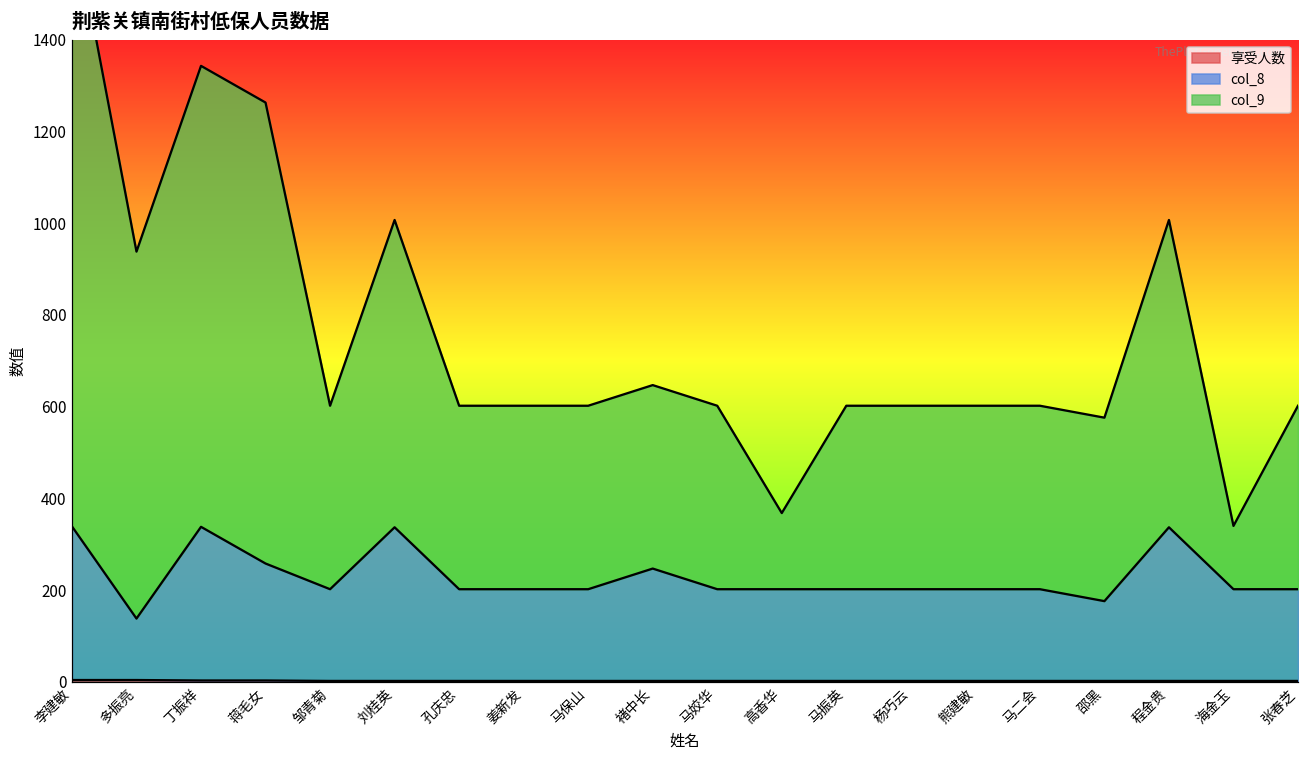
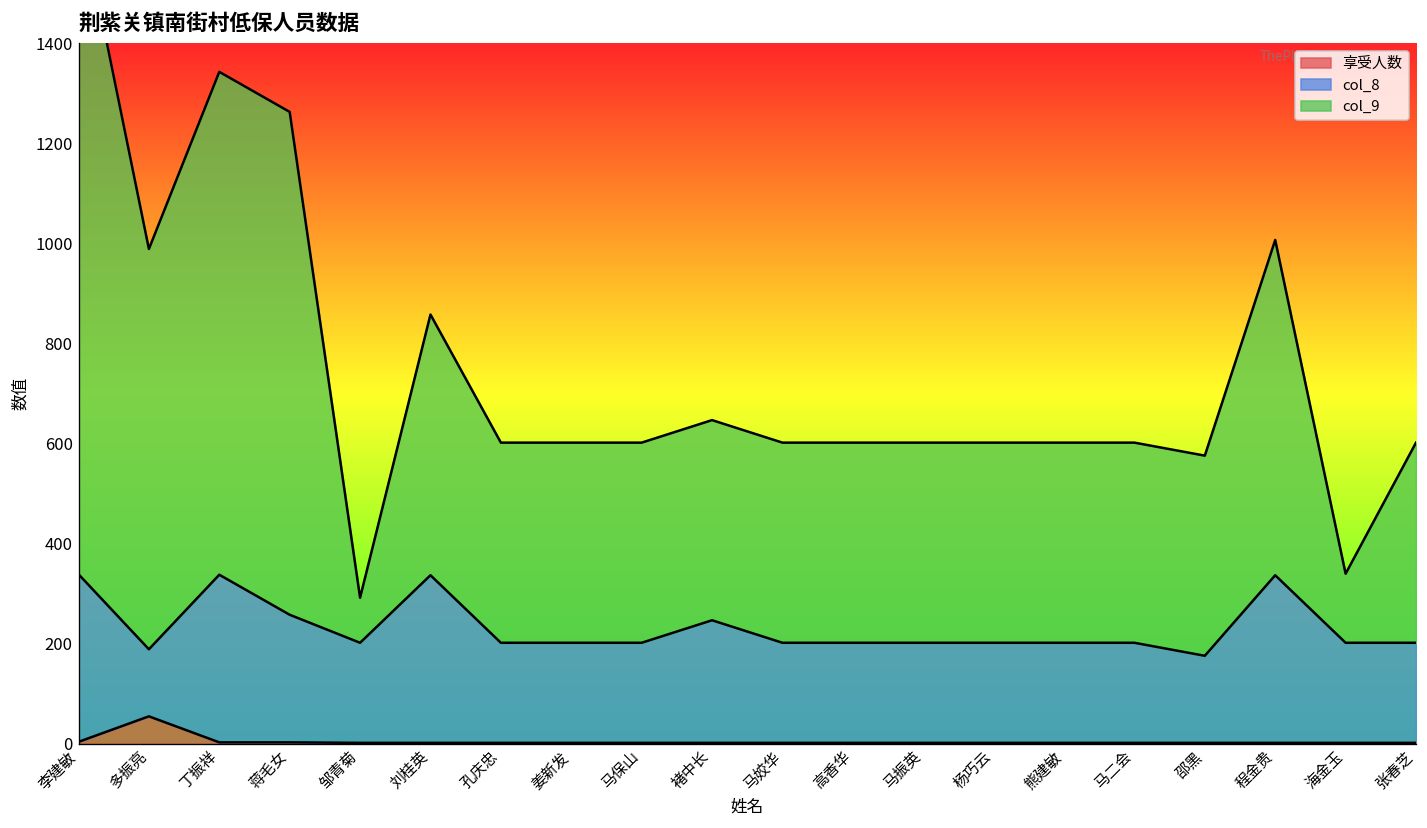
  {
    "享受人数": {
      "李建敏": 0,
-     "多振亮": 0,
+     "多振亮": 60,
      "丁振祥": 0,
      "蒋毛女": 0,
      "邹青菊": 0,
      "刘桂英": 0,
      "孔庆忠": 0,
      "姜新发": 0,
      "马保山": 0,
      "褚中长": 0,
      "马姣华": 0,
      "高香华": 0,
      "马振英": 0,
      "杨巧云": 0,
      "熊建敏": 0,
      "马二会": 0,
      "邵黑": 0,
      "程金贵": 0,
      "海金玉": 0,
      "张春芝": 0
    },
    "col_8": {
      "李建敏": 340,
      "多振亮": 130,
      "丁振祥": 340,
      "蒋毛女": 260,
      "邹青菊": 200,
      "刘桂英": 340,
      "孔庆忠": 200,
      "姜新发": 200,
      "马保山": 200,
      "褚中长": 250,
      "马姣华": 200,
      "高香华": 200,
      "马振英": 200,
      "杨巧云": 200,
      "熊建敏": 200,
      "马二会": 200,
      "邵黑": 170,
      "程金贵": 340,
      "海金玉": 200,
      "张春芝": 200
    },
    "col_9": {
      "多振亮": 800,
      "丁振祥": 1010,
      "蒋毛女": 1010,
-     "邹青菊": 400,
-     "刘桂英": 670,
+     "邹青菊": 90,
+     "刘桂英": 520,
      "孔庆忠": 400,
      "姜新发": 400,
      "马保山": 400,
      "褚中长": 400,
      "马姣华": 400,
-     "高香华": 170,
+     "高香华": 400,
      "马振英": 400,
      "杨巧云": 400,
      "熊建敏": 400,
      "马二会": 400,
      "邵黑": 400,
      "程金贵": 670,
      "海金玉": 140,
      "张春芝": 400
    }
  }
